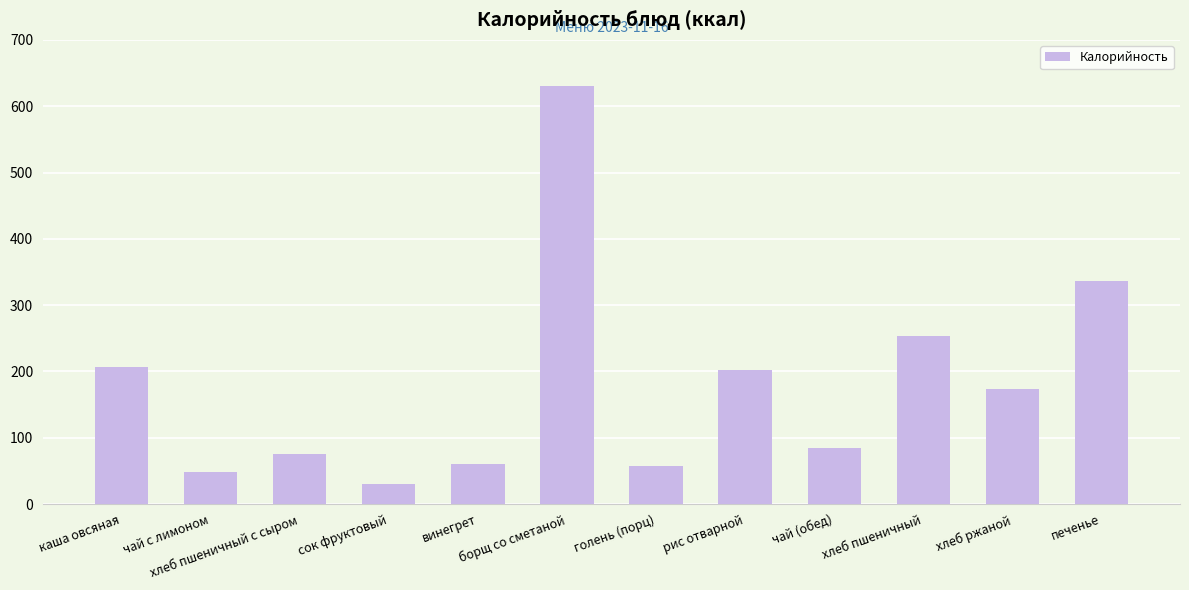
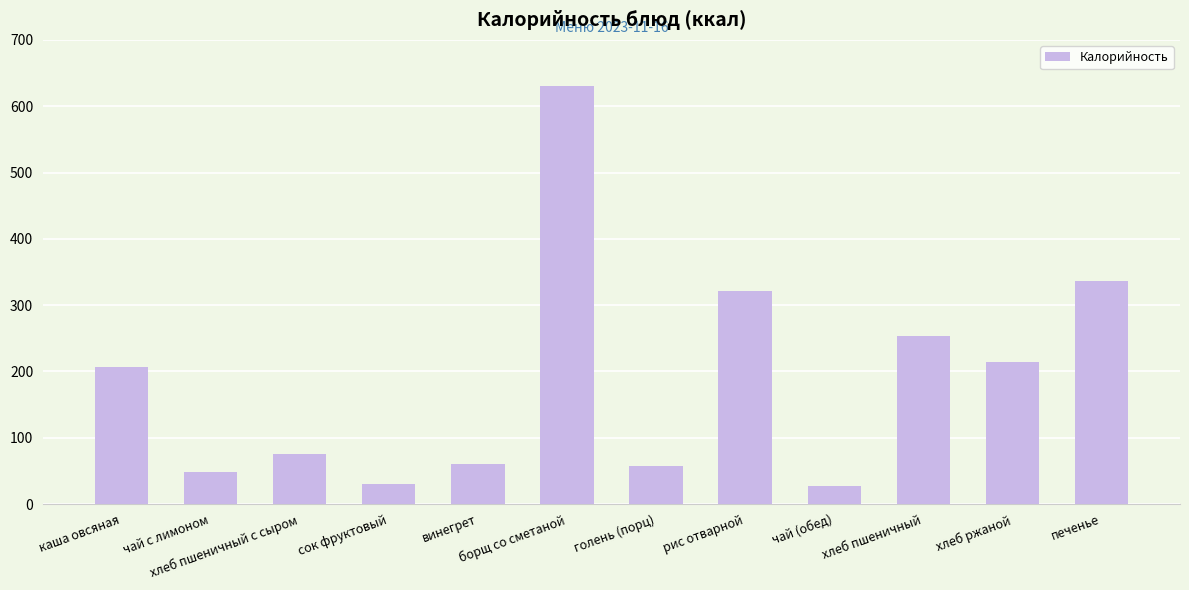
  {
    "каша овсяная": 210,
    "чай с лимоном": 50,
    "хлеб пшеничный с сыром": 80,
    "сок фруктовый": 30,
    "винегрет": 60,
    "борщ со сметаной": 630,
    "голень (порц)": 60,
-   "рис отварной": 200,
-   "чай (обед)": 80,
+   "рис отварной": 320,
+   "чай (обед)": 30,
    "хлеб пшеничный": 250,
-   "хлеб ржаной": 170,
+   "хлеб ржаной": 210,
    "печенье": 340
  }
